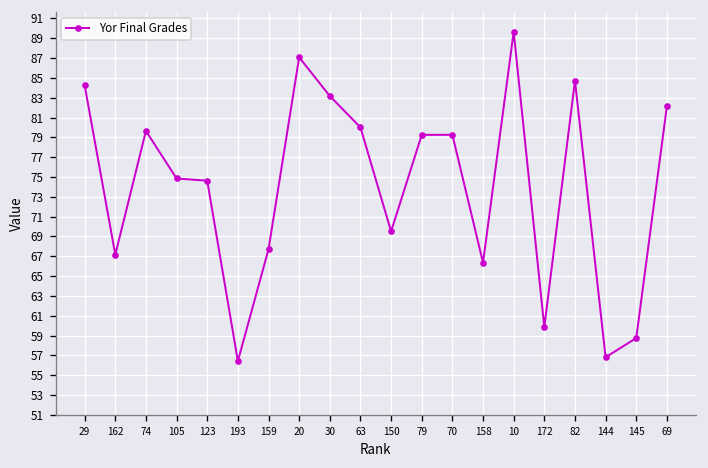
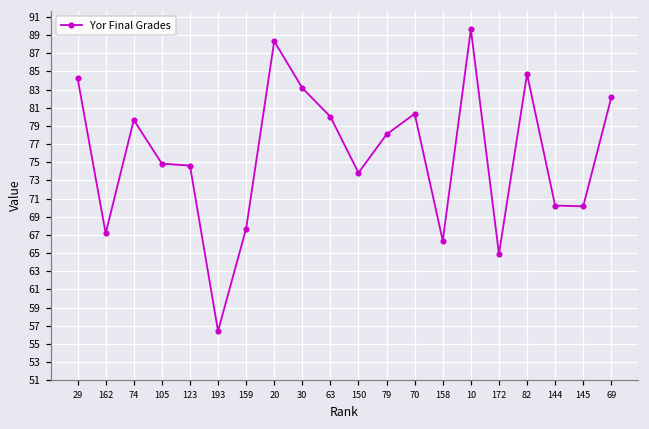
  {
    "29": 84,
    "162": 67,
    "74": 80,
    "105": 75,
    "123": 75,
    "193": 56,
    "159": 68,
-   "20": 87,
+   "20": 88,
    "30": 83,
    "63": 80,
-   "150": 70,
-   "79": 79,
-   "70": 79,
+   "150": 74,
+   "79": 78,
+   "70": 80,
    "158": 66,
    "10": 90,
-   "172": 60,
+   "172": 65,
    "82": 85,
-   "144": 57,
-   "145": 59,
+   "144": 70,
+   "145": 70,
    "69": 82
  }
